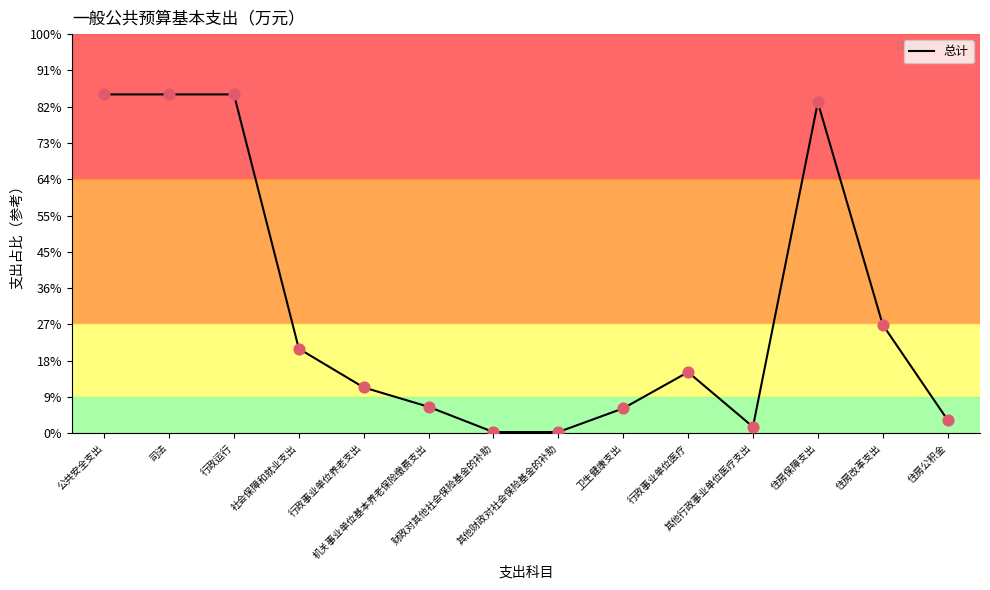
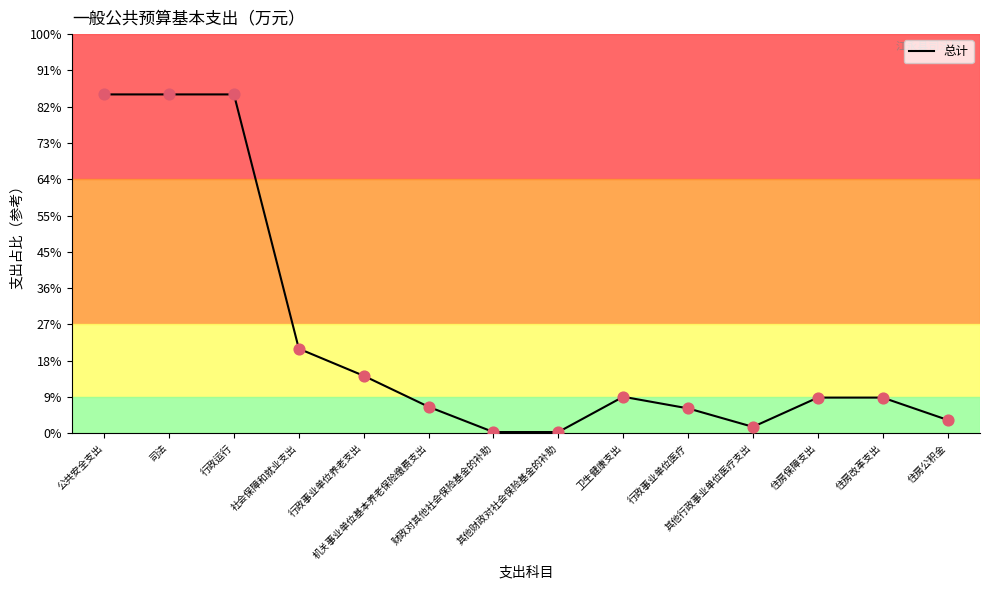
  {
    "公共安全支出": "85%",
    "司法": "85%",
    "行政运行": "85%",
    "社会保障和就业支出": "21%",
-   "行政事业单位养老支出": "11%",
+   "行政事业单位养老支出": "14%",
    "机关事业单位基本养老保险缴费支出": "7%",
    "财政对其他社会保险基金的补助": "0%",
    "其他财政对社会保险基金的补助": "0%",
-   "卫生健康支出": "6%",
-   "行政事业单位医疗": "15%",
+   "卫生健康支出": "9%",
+   "行政事业单位医疗": "6%",
    "其他行政事业单位医疗支出": "2%",
-   "住房保障支出": "83%",
-   "住房改革支出": "27%",
+   "住房保障支出": "9%",
+   "住房改革支出": "9%",
    "住房公积金": "3%"
  }
